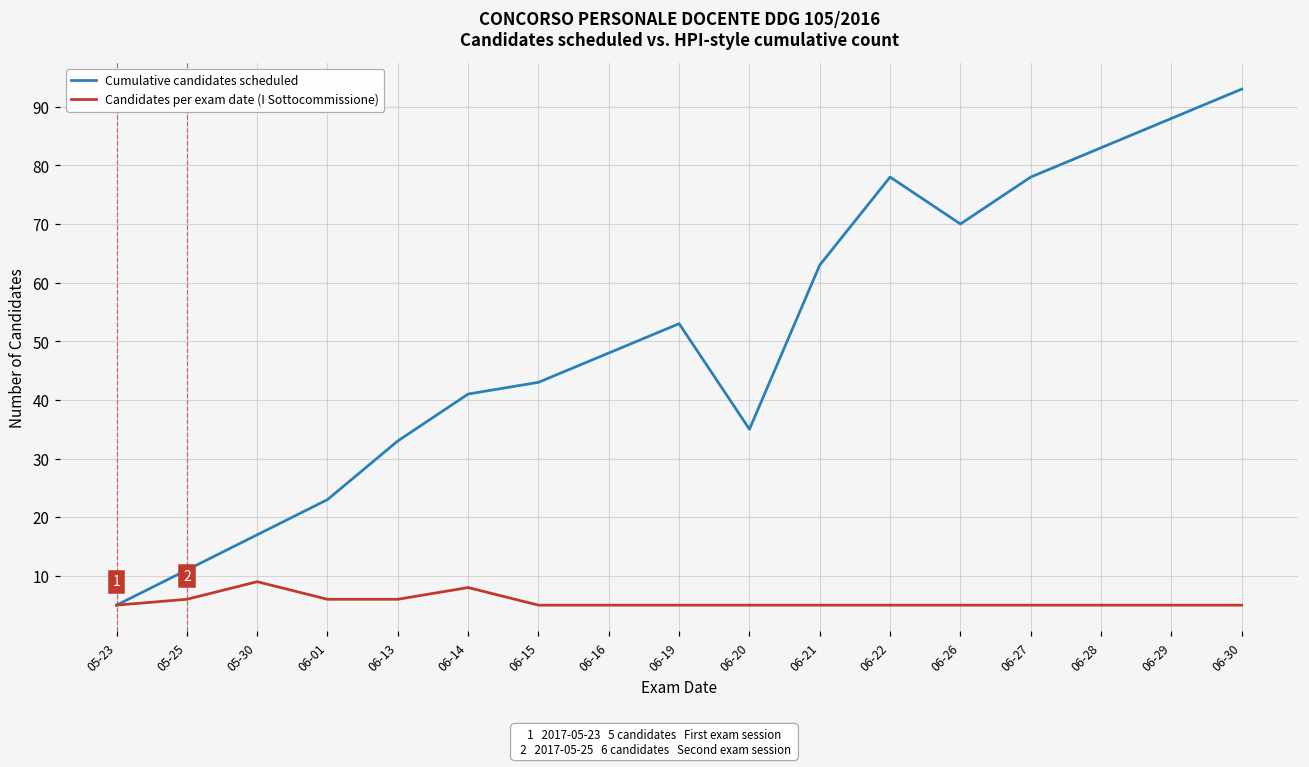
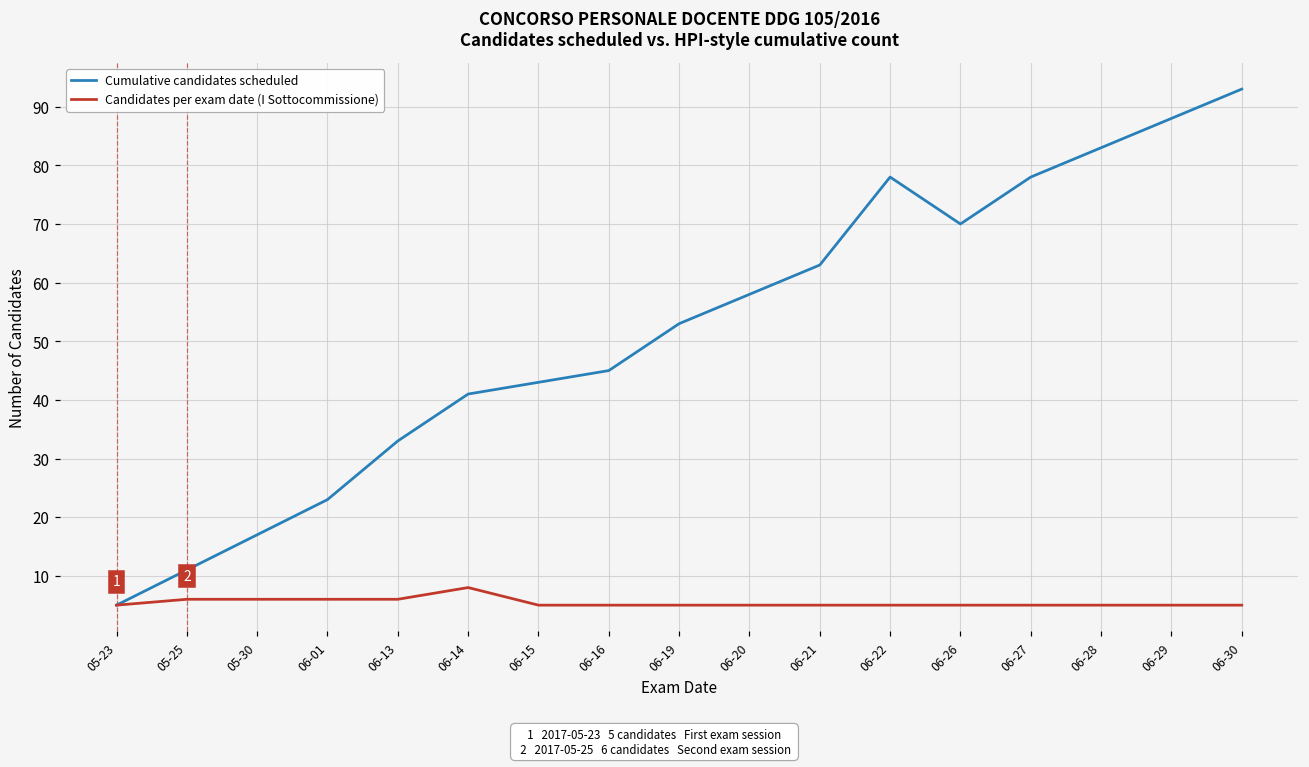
  {
    "Cumulative candidates scheduled": {
      "05-30": 17,
      "06-01": 23,
      "06-13": 33,
      "06-14": 41,
      "06-15": 43,
-     "06-16": 48,
+     "06-16": 45,
      "06-19": 53,
-     "06-20": 35,
+     "06-20": 58,
      "06-21": 63,
      "06-22": 78,
      "06-26": 70,
      "06-27": 78,
      "06-28": 83,
      "06-29": 88,
      "06-30": 93
    },
    "Candidates per exam date (I Sottocommissione)": {
      "05-25": 6,
-     "05-30": 9,
+     "05-30": 6,
      "06-01": 6,
      "06-13": 6,
      "06-14": 8,
      "06-15": 5,
      "06-16": 5,
      "06-19": 5,
      "06-20": 5,
      "06-21": 5,
      "06-22": 5,
      "06-26": 5,
      "06-27": 5,
      "06-28": 5,
      "06-29": 5,
      "06-30": 5
    }
  }
